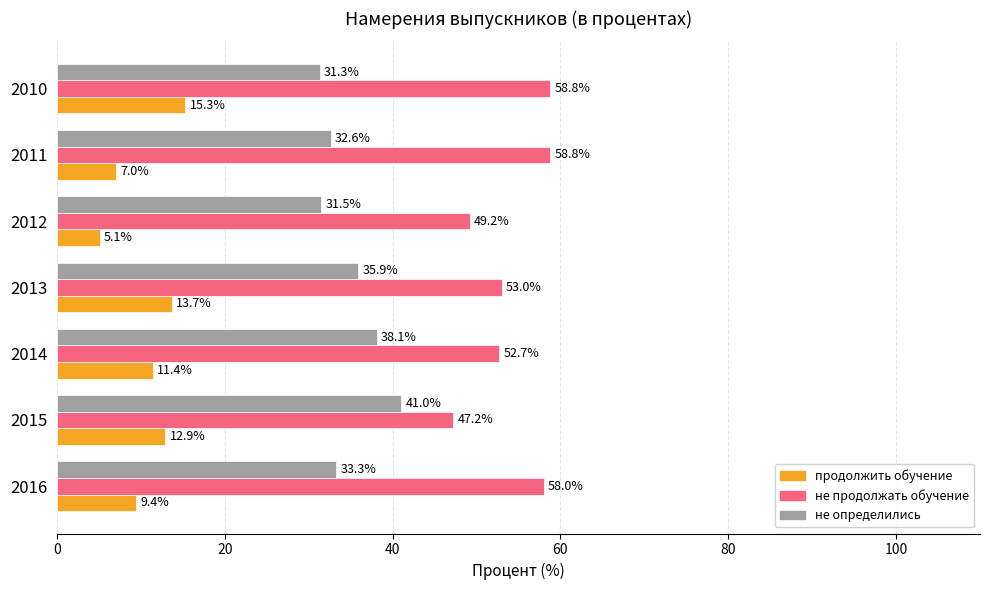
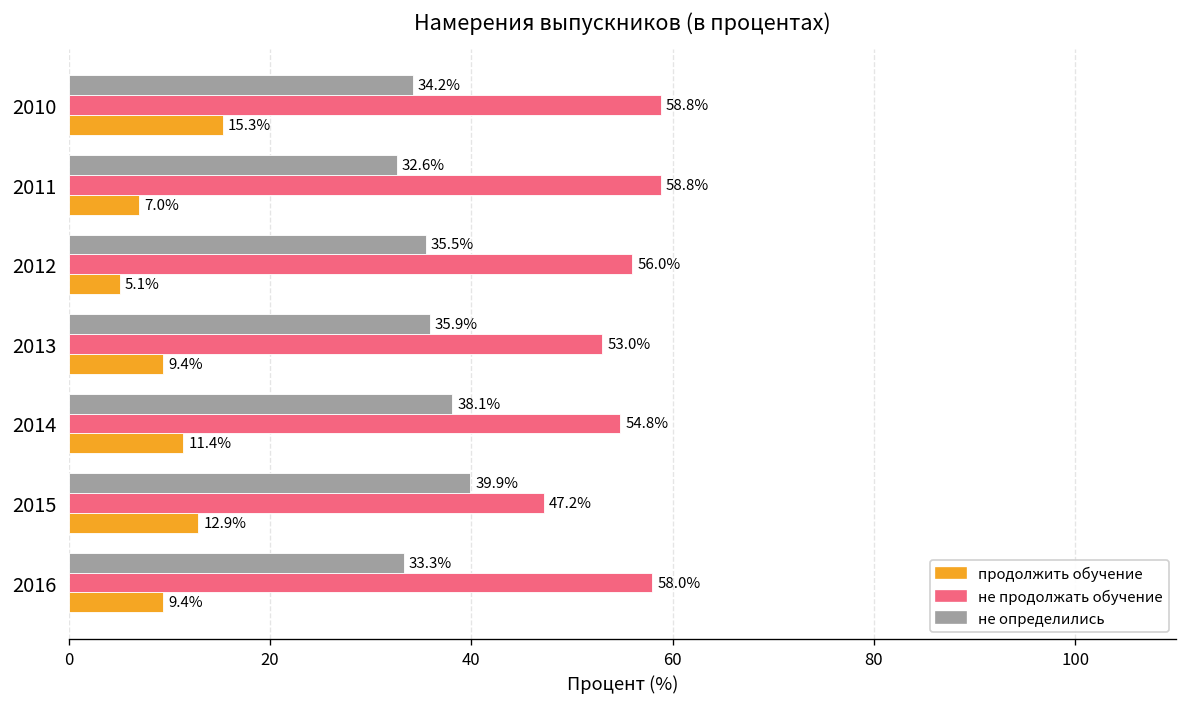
  {
    "продолжить обучение": {
      "2010": "15.3%",
      "2011": "7.0%",
      "2012": "5.1%",
-     "2013": "13.7%",
+     "2013": "9.4%",
      "2014": "11.4%",
      "2015": "12.9%",
      "2016": "9.4%"
    },
    "не продолжать обучение": {
      "2010": "58.8%",
      "2011": "58.8%",
-     "2012": "49.2%",
+     "2012": "56.0%",
      "2013": "53.0%",
-     "2014": "52.7%",
+     "2014": "54.8%",
      "2015": "47.2%",
      "2016": "58.0%"
    },
    "не определились": {
-     "2010": "31.3%",
+     "2010": "34.2%",
      "2011": "32.6%",
-     "2012": "31.5%",
+     "2012": "35.5%",
      "2013": "35.9%",
      "2014": "38.1%",
-     "2015": "41.0%",
+     "2015": "39.9%",
      "2016": "33.3%"
    }
  }
